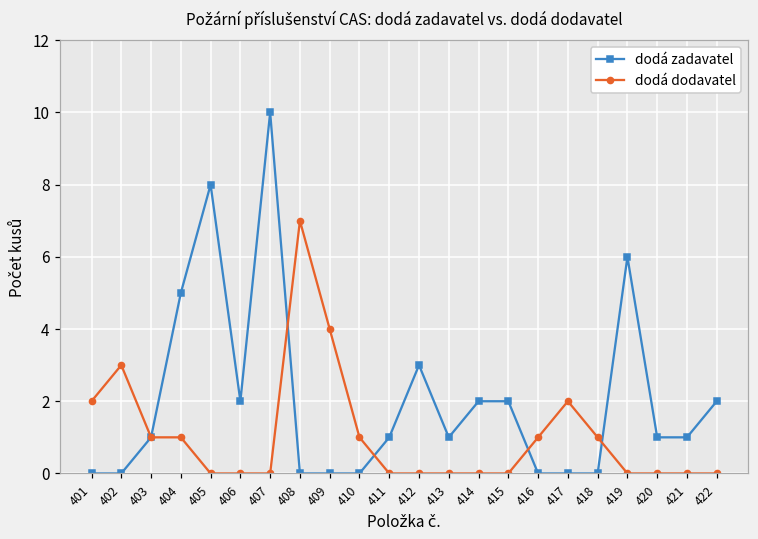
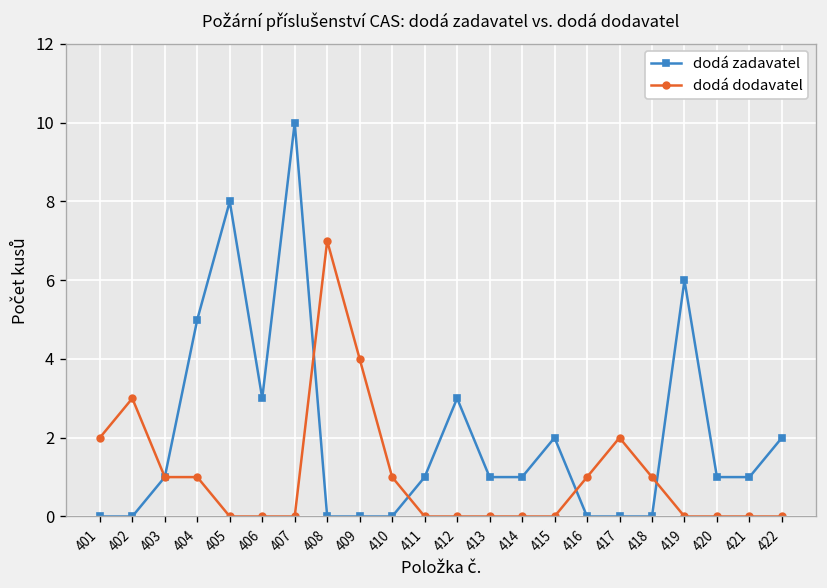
  {
    "dodá zadavatel": {
      "401": 0,
      "402": 0,
      "404": 5,
      "405": 8,
-     "406": 2,
+     "406": 3,
      "407": 10,
      "408": 0,
      "409": 0,
      "410": 0,
      "411": 1,
      "412": 3,
      "413": 1,
-     "414": 2,
+     "414": 1,
      "415": 2,
      "416": 0,
      "417": 0,
      "418": 0,
      "419": 6,
      "420": 1,
      "421": 1,
      "422": 2
    },
    "dodá dodavatel": {
      "401": 2,
      "402": 3,
      "404": 1,
      "405": 0,
      "406": 0,
      "407": 0,
      "408": 7,
      "409": 4,
      "410": 1,
      "411": 0,
      "412": 0,
      "413": 0,
      "414": 0,
      "415": 0,
      "416": 1,
      "417": 2,
      "418": 1,
      "419": 0,
      "420": 0,
      "421": 0,
      "422": 0
    }
  }
